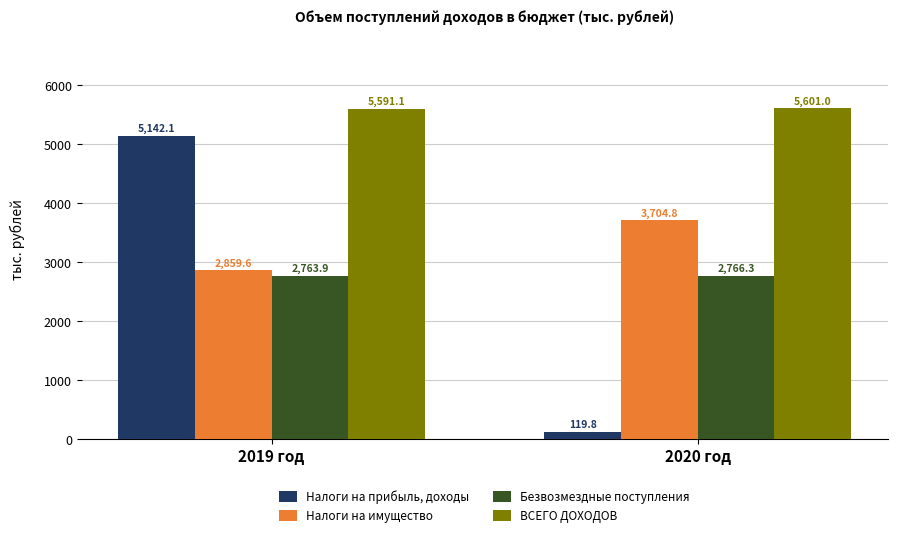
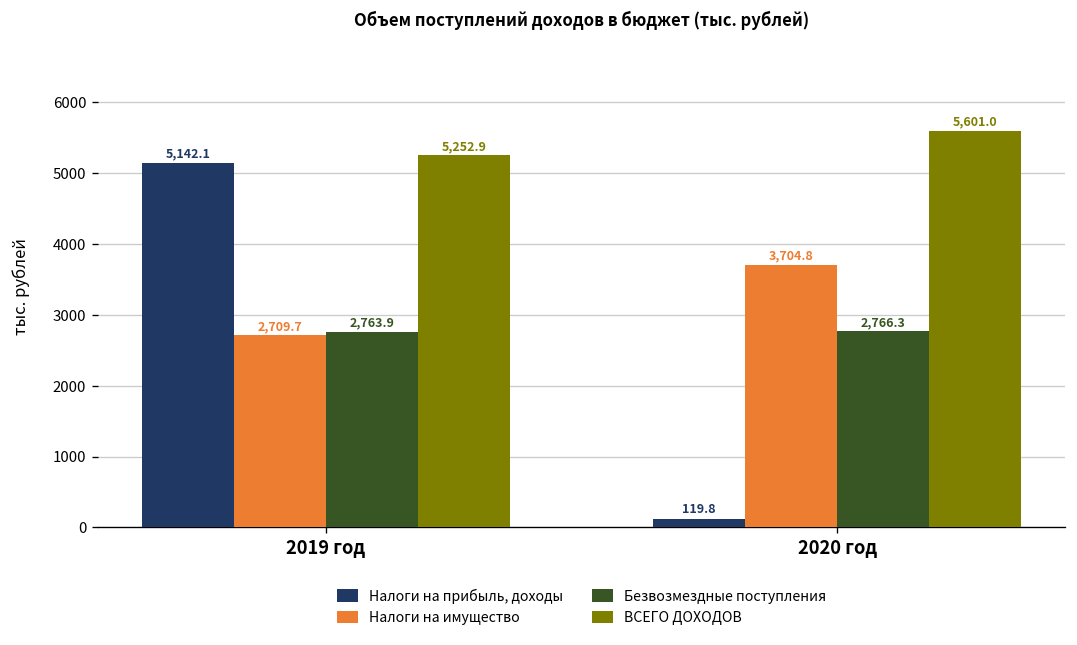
  {
    "Налоги на прибыль, доходы": {
      "2019 год": "5,142.1",
      "2020 год": "119.8"
    },
    "Налоги на имущество": {
-     "2019 год": "2,859.6",
+     "2019 год": "2,709.7",
      "2020 год": "3,704.8"
    },
    "Безвозмездные поступления": {
      "2019 год": "2,763.9",
      "2020 год": "2,766.3"
    },
    "ВСЕГО ДОХОДОВ": {
-     "2019 год": "5,591.1",
+     "2019 год": "5,252.9",
      "2020 год": "5,601.0"
    }
  }
